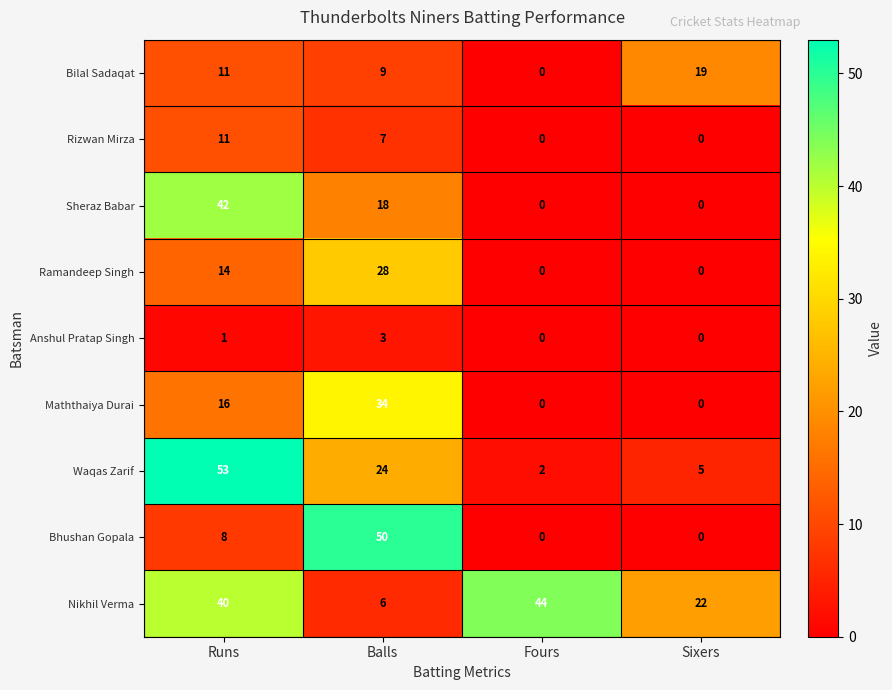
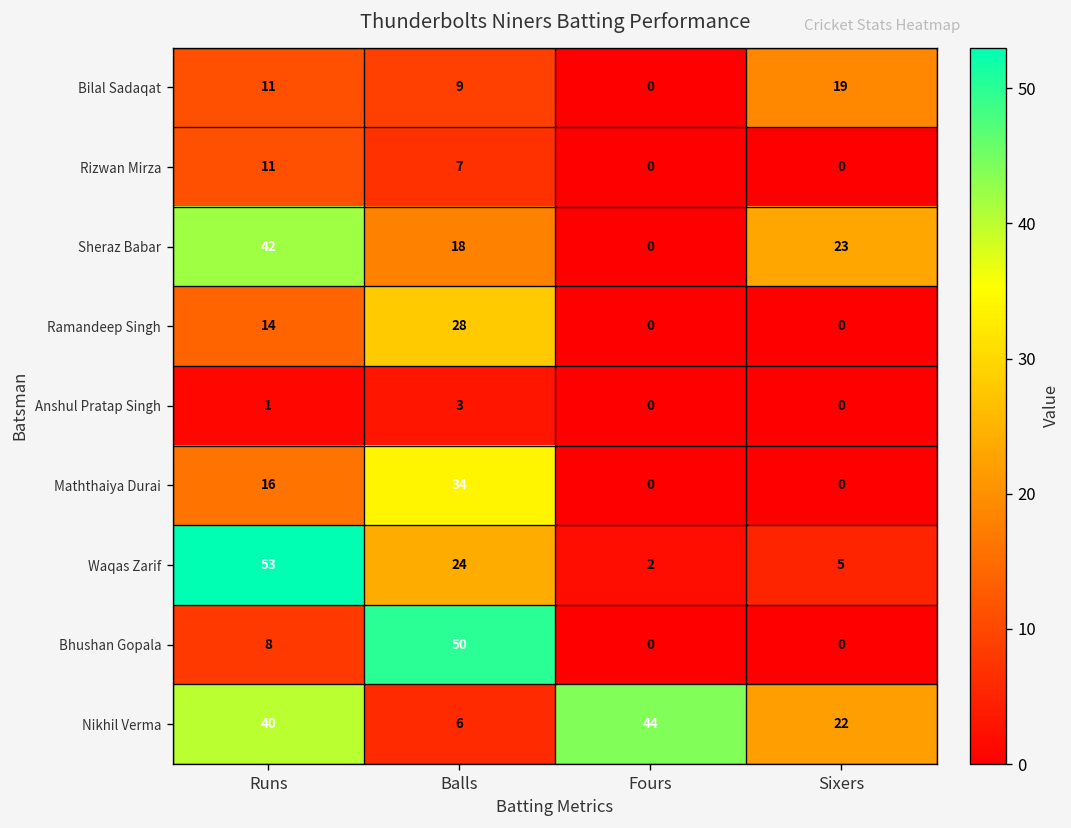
  {
    "Bilal Sadaqat": {
      "Runs": 11,
      "Balls": 9,
      "Fours": 0,
      "Sixers": 19
    },
    "Rizwan Mirza": {
      "Runs": 11,
      "Balls": 7,
      "Fours": 0,
      "Sixers": 0
    },
    "Sheraz Babar": {
      "Runs": 42,
      "Balls": 18,
      "Fours": 0,
-     "Sixers": 0
+     "Sixers": 23
    },
    "Ramandeep Singh": {
      "Runs": 14,
      "Balls": 28,
      "Fours": 0,
      "Sixers": 0
    },
    "Anshul Pratap Singh": {
      "Runs": 1,
      "Balls": 3,
      "Fours": 0,
      "Sixers": 0
    },
    "Maththaiya Durai": {
      "Runs": 16,
      "Balls": 34,
      "Fours": 0,
      "Sixers": 0
    },
    "Waqas Zarif": {
      "Runs": 53,
      "Balls": 24,
      "Fours": 2,
      "Sixers": 5
    },
    "Bhushan Gopala": {
      "Runs": 8,
      "Balls": 50,
      "Fours": 0,
      "Sixers": 0
    },
    "Nikhil Verma": {
      "Runs": 40,
      "Balls": 6,
      "Fours": 44,
      "Sixers": 22
    }
  }
